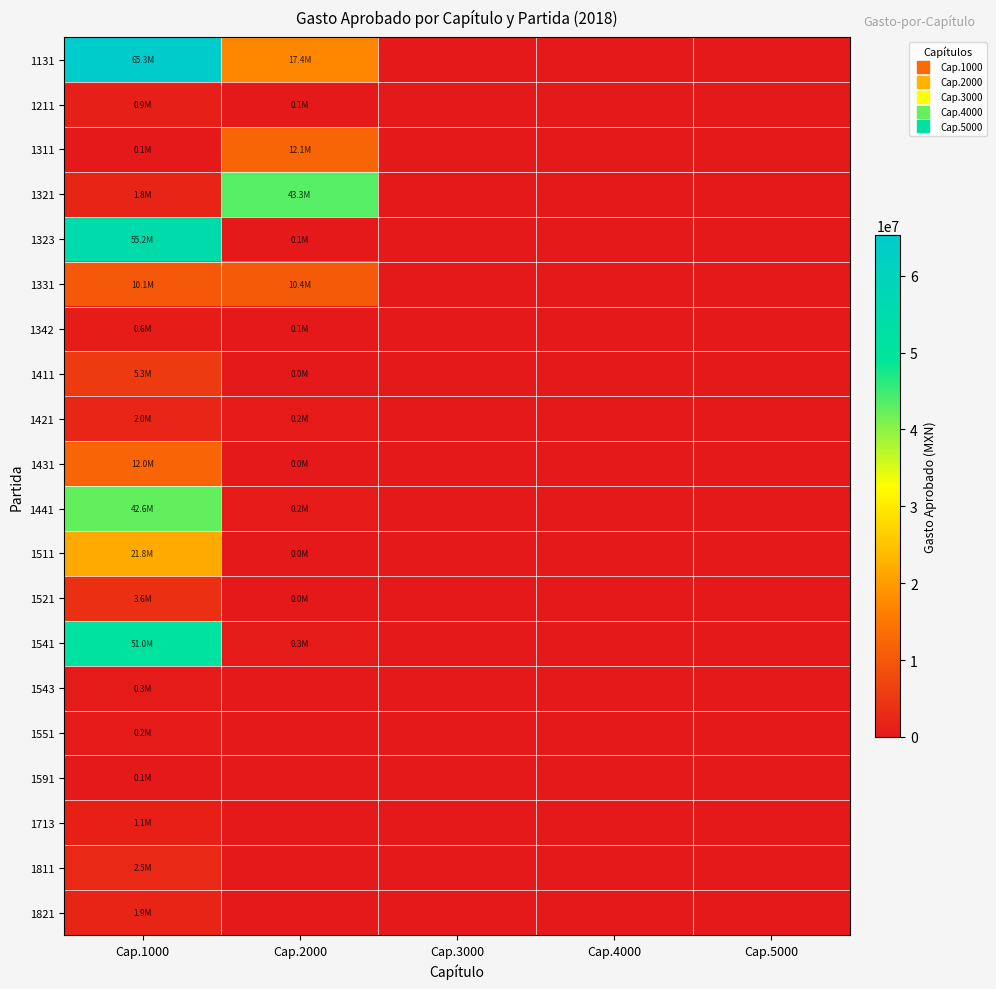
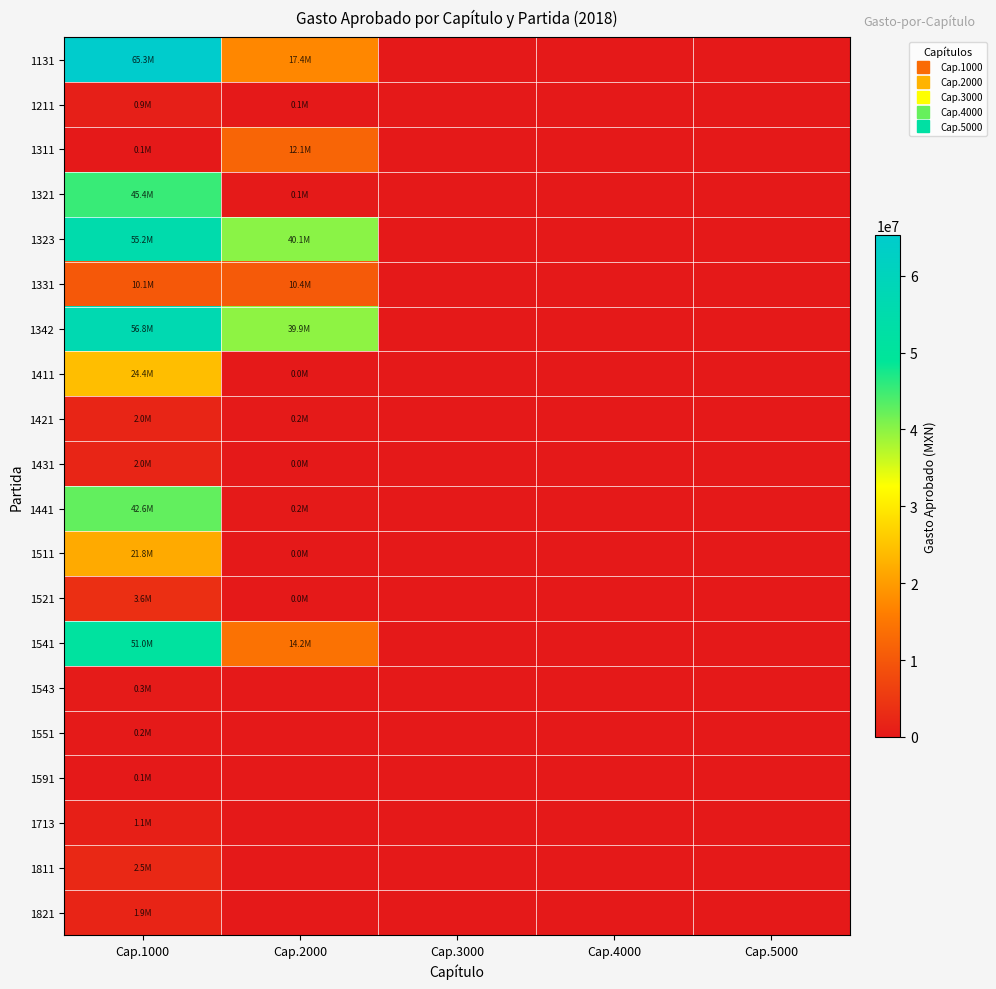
  {
    "1131": {
      "Cap.1000": "65.3M",
      "Cap.2000": "17.4M"
    },
    "1211": {
      "Cap.1000": "0.9M",
      "Cap.2000": "0.1M"
    },
    "1311": {
      "Cap.1000": "0.1M",
      "Cap.2000": "12.1M"
    },
    "1321": {
-     "Cap.1000": "1.8M",
-     "Cap.2000": "43.3M"
+     "Cap.1000": "45.4M",
+     "Cap.2000": "0.1M"
    },
    "1323": {
      "Cap.1000": "55.2M",
-     "Cap.2000": "0.1M"
+     "Cap.2000": "40.1M"
    },
    "1331": {
      "Cap.1000": "10.1M",
      "Cap.2000": "10.4M"
    },
    "1342": {
-     "Cap.1000": "0.6M",
-     "Cap.2000": "0.1M"
+     "Cap.1000": "56.8M",
+     "Cap.2000": "39.9M"
    },
    "1411": {
-     "Cap.1000": "5.3M",
+     "Cap.1000": "24.4M",
      "Cap.2000": "0.0M"
    },
    "1421": {
      "Cap.1000": "2.0M",
      "Cap.2000": "0.2M"
    },
    "1431": {
-     "Cap.1000": "12.0M",
+     "Cap.1000": "2.0M",
      "Cap.2000": "0.0M"
    },
    "1441": {
      "Cap.1000": "42.6M",
      "Cap.2000": "0.2M"
    },
    "1511": {
      "Cap.1000": "21.8M",
      "Cap.2000": "0.0M"
    },
    "1521": {
      "Cap.1000": "3.6M",
      "Cap.2000": "0.0M"
    },
    "1541": {
      "Cap.1000": "51.0M",
-     "Cap.2000": "0.3M"
+     "Cap.2000": "14.2M"
    },
    "1543": {
      "Cap.1000": "0.3M"
    },
    "1551": {
      "Cap.1000": "0.2M"
    },
    "1591": {
      "Cap.1000": "0.1M"
    },
    "1713": {
      "Cap.1000": "1.1M"
    },
    "1811": {
      "Cap.1000": "2.5M"
    },
    "1821": {
      "Cap.1000": "1.9M"
    }
  }
